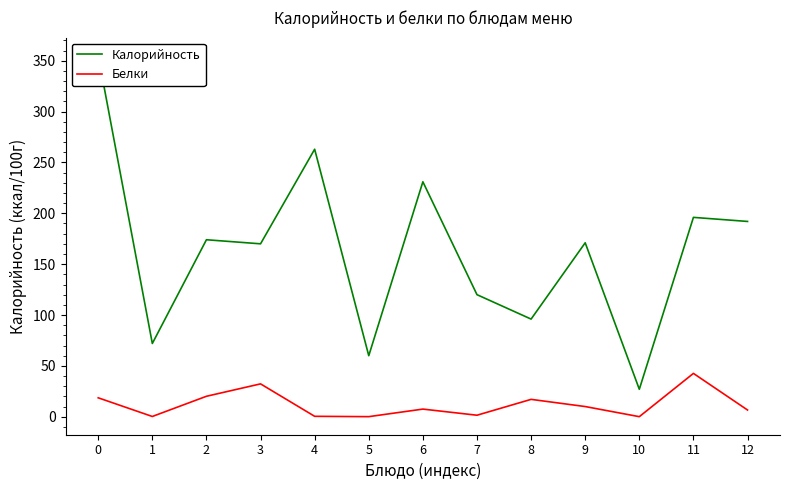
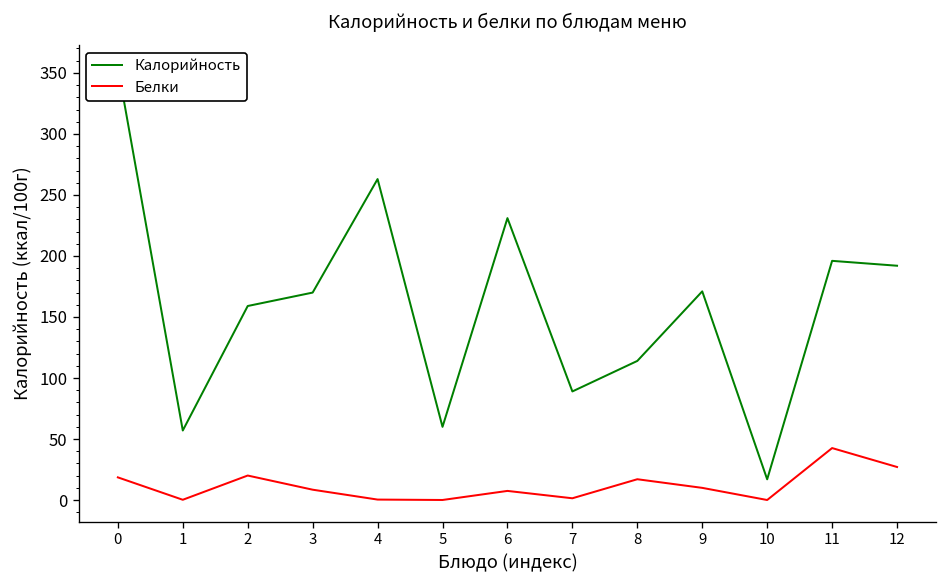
  {
    "Калорийность": {
-     "1": 72,
-     "2": 174,
+     "1": 57,
+     "2": 159,
      "3": 170,
      "4": 263,
      "5": 60,
      "6": 231,
-     "7": 120,
-     "8": 96,
+     "7": 89,
+     "8": 114,
      "9": 171,
-     "10": 27,
+     "10": 17,
      "11": 196,
      "12": 192
    },
    "Белки": {
      "0": 19,
      "1": 0,
      "2": 20,
-     "3": 32,
+     "3": 9,
      "4": 0,
      "5": 0,
      "6": 8,
      "7": 1,
      "8": 17,
      "9": 10,
      "10": 0,
      "11": 43,
-     "12": 7
+     "12": 27
    }
  }
